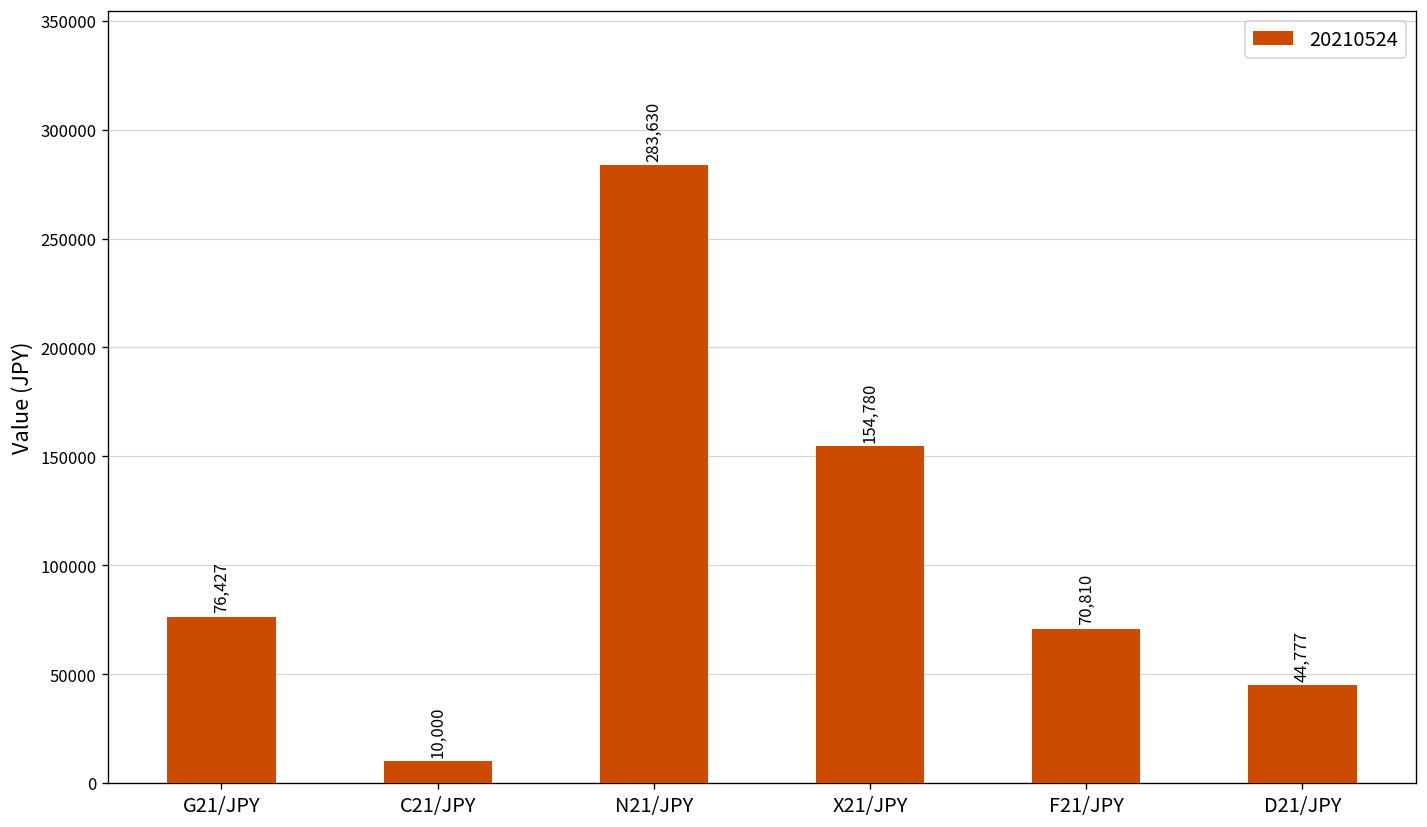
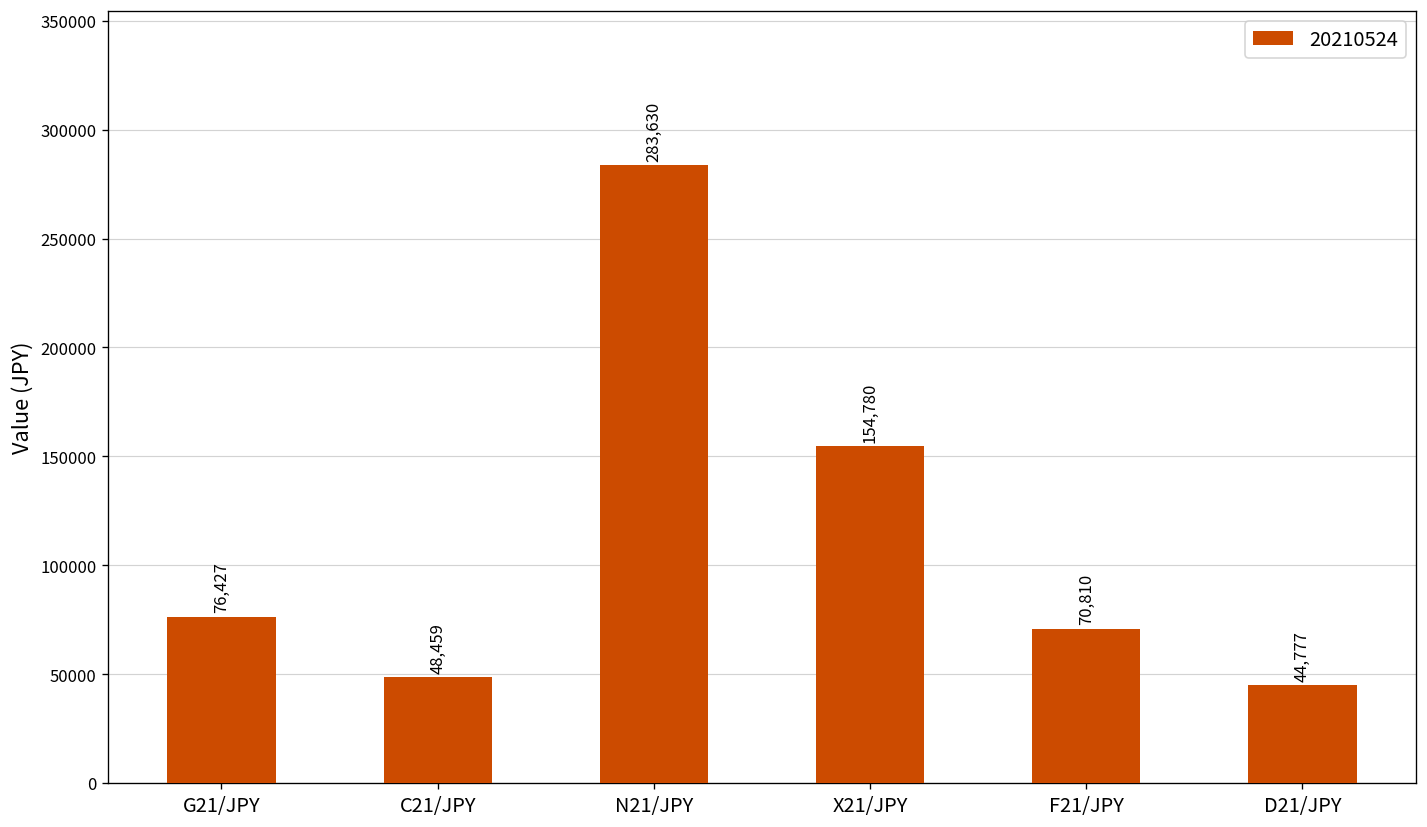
  {
    "G21/JPY": "76,427",
-   "C21/JPY": "10,000",
+   "C21/JPY": "48,459",
    "N21/JPY": "283,630",
    "X21/JPY": "154,780",
    "F21/JPY": "70,810",
    "D21/JPY": "44,777"
  }
